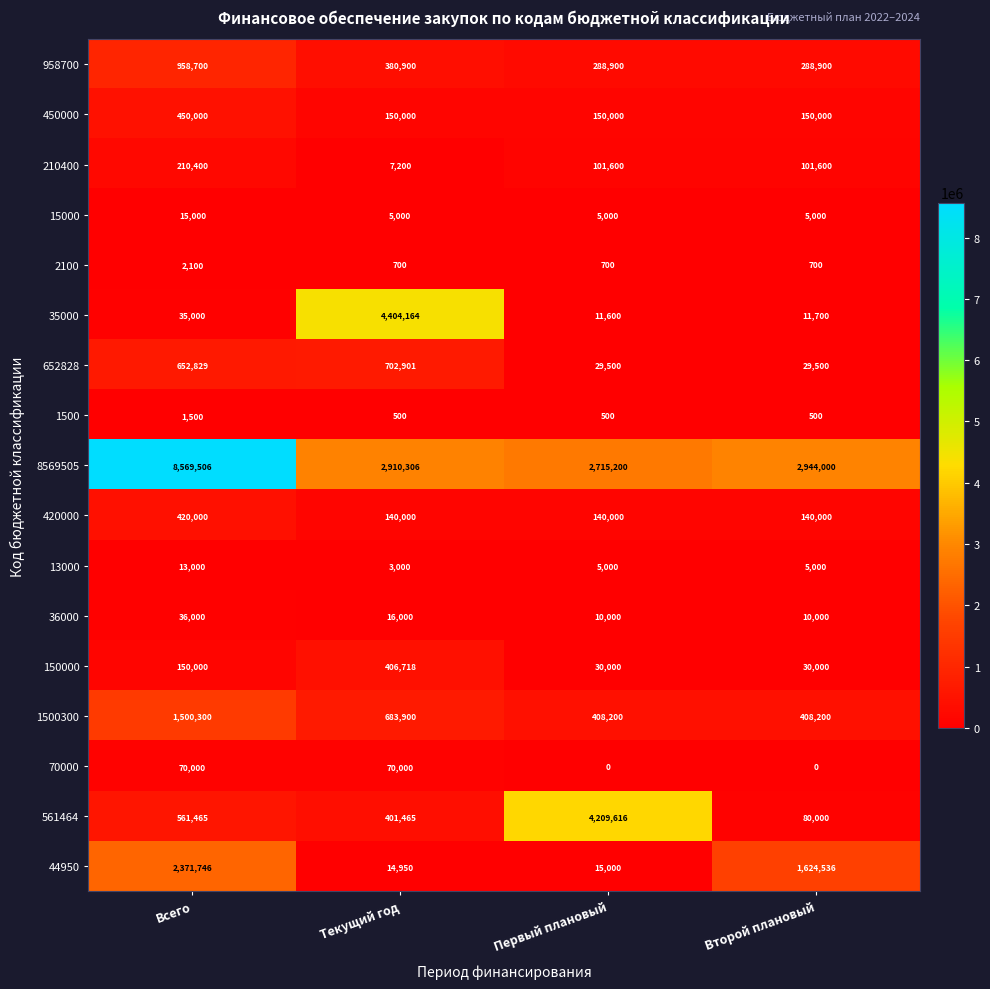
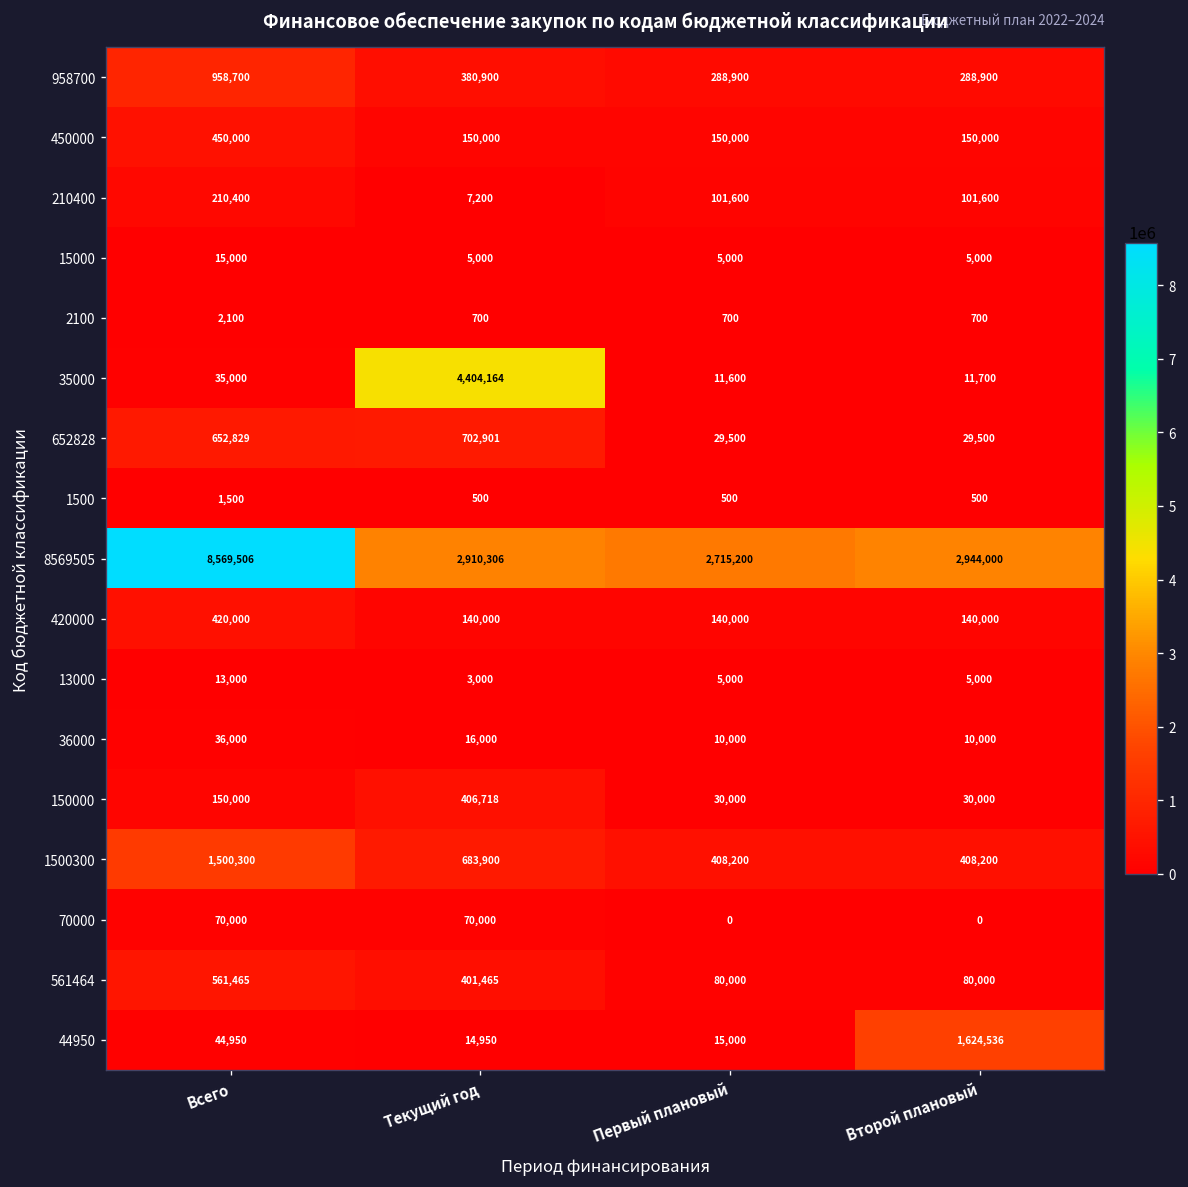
  {
    "958700": {
      "Всего": "958,700",
      "Текущий год": "380,900",
      "Первый плановый": "288,900",
      "Второй плановый": "288,900"
    },
    "450000": {
      "Всего": "450,000",
      "Текущий год": "150,000",
      "Первый плановый": "150,000",
      "Второй плановый": "150,000"
    },
    "210400": {
      "Всего": "210,400",
      "Текущий год": "7,200",
      "Первый плановый": "101,600",
      "Второй плановый": "101,600"
    },
    "15000": {
      "Всего": "15,000",
      "Текущий год": "5,000",
      "Первый плановый": "5,000",
      "Второй плановый": "5,000"
    },
    "2100": {
      "Всего": "2,100",
      "Текущий год": "700",
      "Первый плановый": "700",
      "Второй плановый": "700"
    },
    "35000": {
      "Всего": "35,000",
      "Текущий год": "4,404,164",
      "Первый плановый": "11,600",
      "Второй плановый": "11,700"
    },
    "652828": {
      "Всего": "652,829",
      "Текущий год": "702,901",
      "Первый плановый": "29,500",
      "Второй плановый": "29,500"
    },
    "1500": {
      "Всего": "1,500",
      "Текущий год": "500",
      "Первый плановый": "500",
      "Второй плановый": "500"
    },
    "8569505": {
      "Всего": "8,569,506",
      "Текущий год": "2,910,306",
      "Первый плановый": "2,715,200",
      "Второй плановый": "2,944,000"
    },
    "420000": {
      "Всего": "420,000",
      "Текущий год": "140,000",
      "Первый плановый": "140,000",
      "Второй плановый": "140,000"
    },
    "13000": {
      "Всего": "13,000",
      "Текущий год": "3,000",
      "Первый плановый": "5,000",
      "Второй плановый": "5,000"
    },
    "36000": {
      "Всего": "36,000",
      "Текущий год": "16,000",
      "Первый плановый": "10,000",
      "Второй плановый": "10,000"
    },
    "150000": {
      "Всего": "150,000",
      "Текущий год": "406,718",
      "Первый плановый": "30,000",
      "Второй плановый": "30,000"
    },
    "1500300": {
      "Всего": "1,500,300",
      "Текущий год": "683,900",
      "Первый плановый": "408,200",
      "Второй плановый": "408,200"
    },
    "70000": {
      "Всего": "70,000",
      "Текущий год": "70,000",
      "Первый плановый": "0",
      "Второй плановый": "0"
    },
    "561464": {
      "Всего": "561,465",
      "Текущий год": "401,465",
-     "Первый плановый": "4,209,616",
+     "Первый плановый": "80,000",
      "Второй плановый": "80,000"
    },
    "44950": {
-     "Всего": "2,371,746",
+     "Всего": "44,950",
      "Текущий год": "14,950",
      "Первый плановый": "15,000",
      "Второй плановый": "1,624,536"
    }
  }
